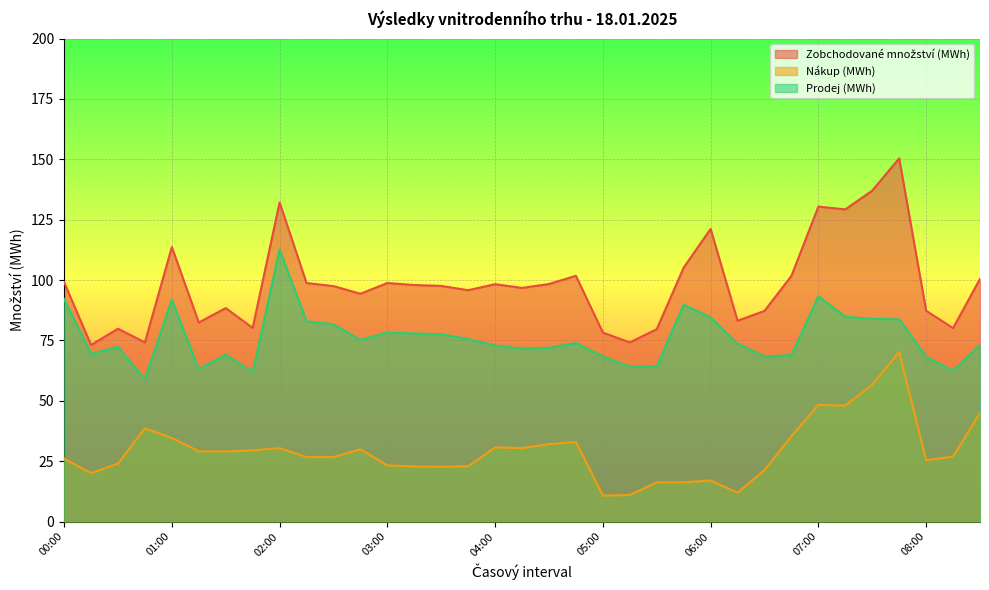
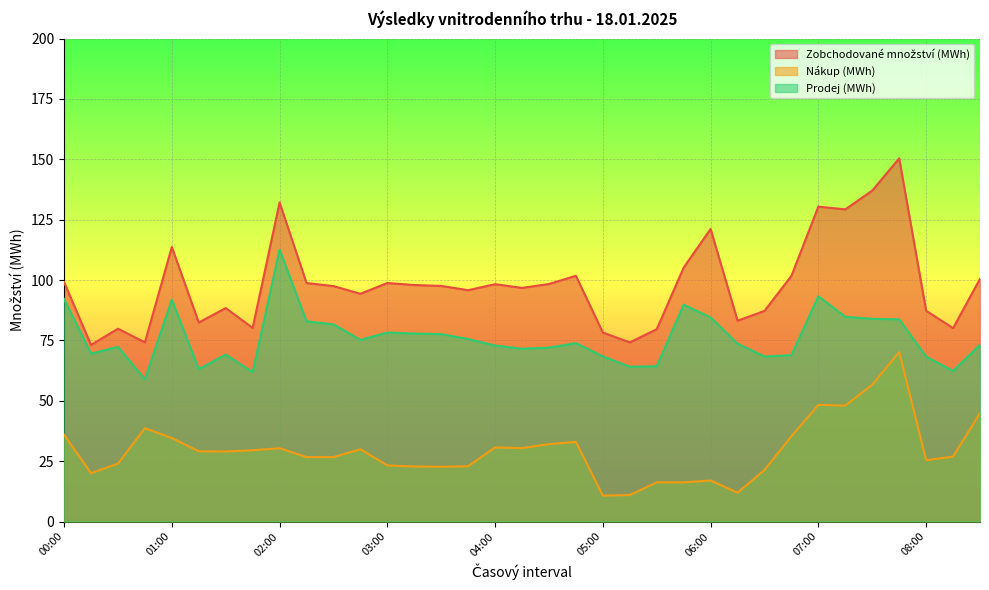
  {
    "Zobchodované množství (MWh)": {
      "00:00": 99,
      "01:00": 114,
      "02:00": 132,
      "03:00": 99,
      "04:00": 98,
      "05:00": 78,
      "06:00": 121,
      "07:00": 130,
      "08:00": 87
    },
    "Nákup (MWh)": {
-     "00:00": 26,
+     "00:00": 36,
      "01:00": 35,
      "02:00": 30,
      "03:00": 23,
      "04:00": 31,
      "05:00": 11,
      "06:00": 17,
      "07:00": 48,
      "08:00": 25
    },
    "Prodej (MWh)": {
      "00:00": 92,
      "01:00": 92,
      "02:00": 113,
      "03:00": 78,
      "04:00": 73,
      "05:00": 68,
      "06:00": 85,
      "07:00": 93,
      "08:00": 68
    }
  }
